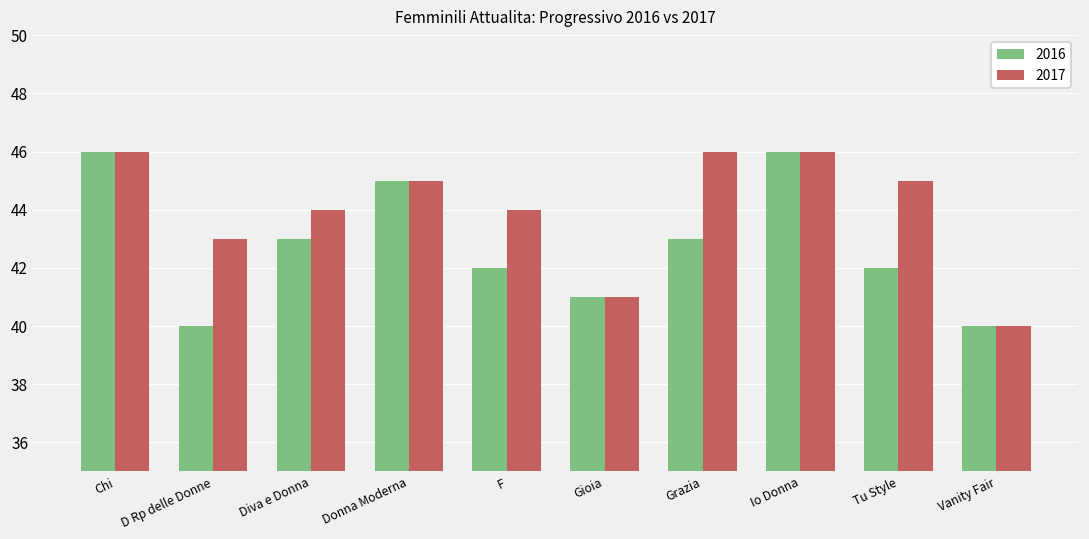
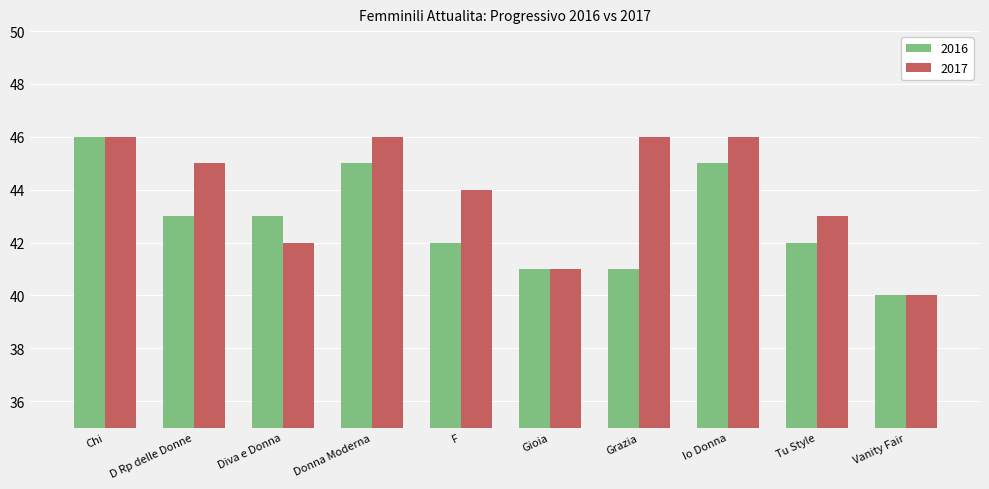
  {
    "2016": {
      "Chi": 46,
-     "D Rp delle Donne": 40,
+     "D Rp delle Donne": 43,
      "Diva e Donna": 43,
      "Donna Moderna": 45,
      "F": 42,
      "Gioia": 41,
-     "Grazia": 43,
-     "Io Donna": 46,
+     "Grazia": 41,
+     "Io Donna": 45,
      "Tu Style": 42,
      "Vanity Fair": 40
    },
    "2017": {
      "Chi": 46,
-     "D Rp delle Donne": 43,
-     "Diva e Donna": 44,
-     "Donna Moderna": 45,
+     "D Rp delle Donne": 45,
+     "Diva e Donna": 42,
+     "Donna Moderna": 46,
      "F": 44,
      "Gioia": 41,
      "Grazia": 46,
      "Io Donna": 46,
-     "Tu Style": 45,
+     "Tu Style": 43,
      "Vanity Fair": 40
    }
  }
